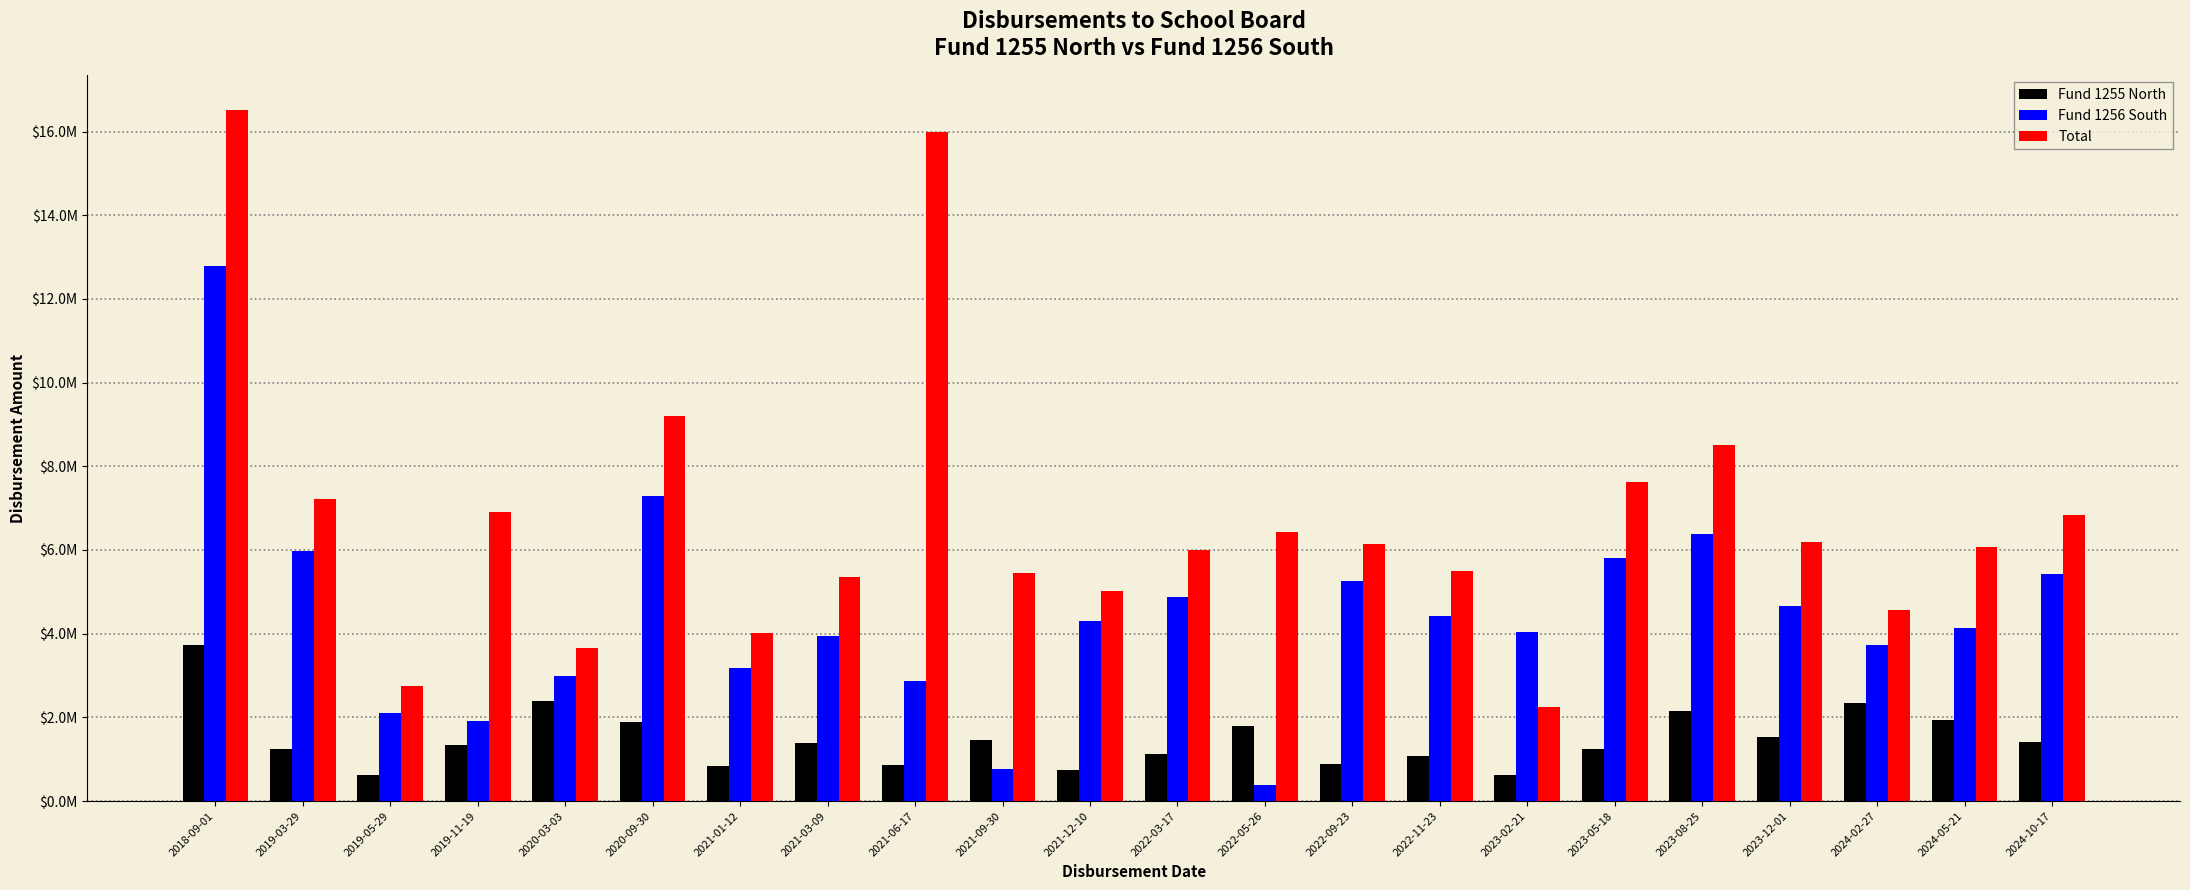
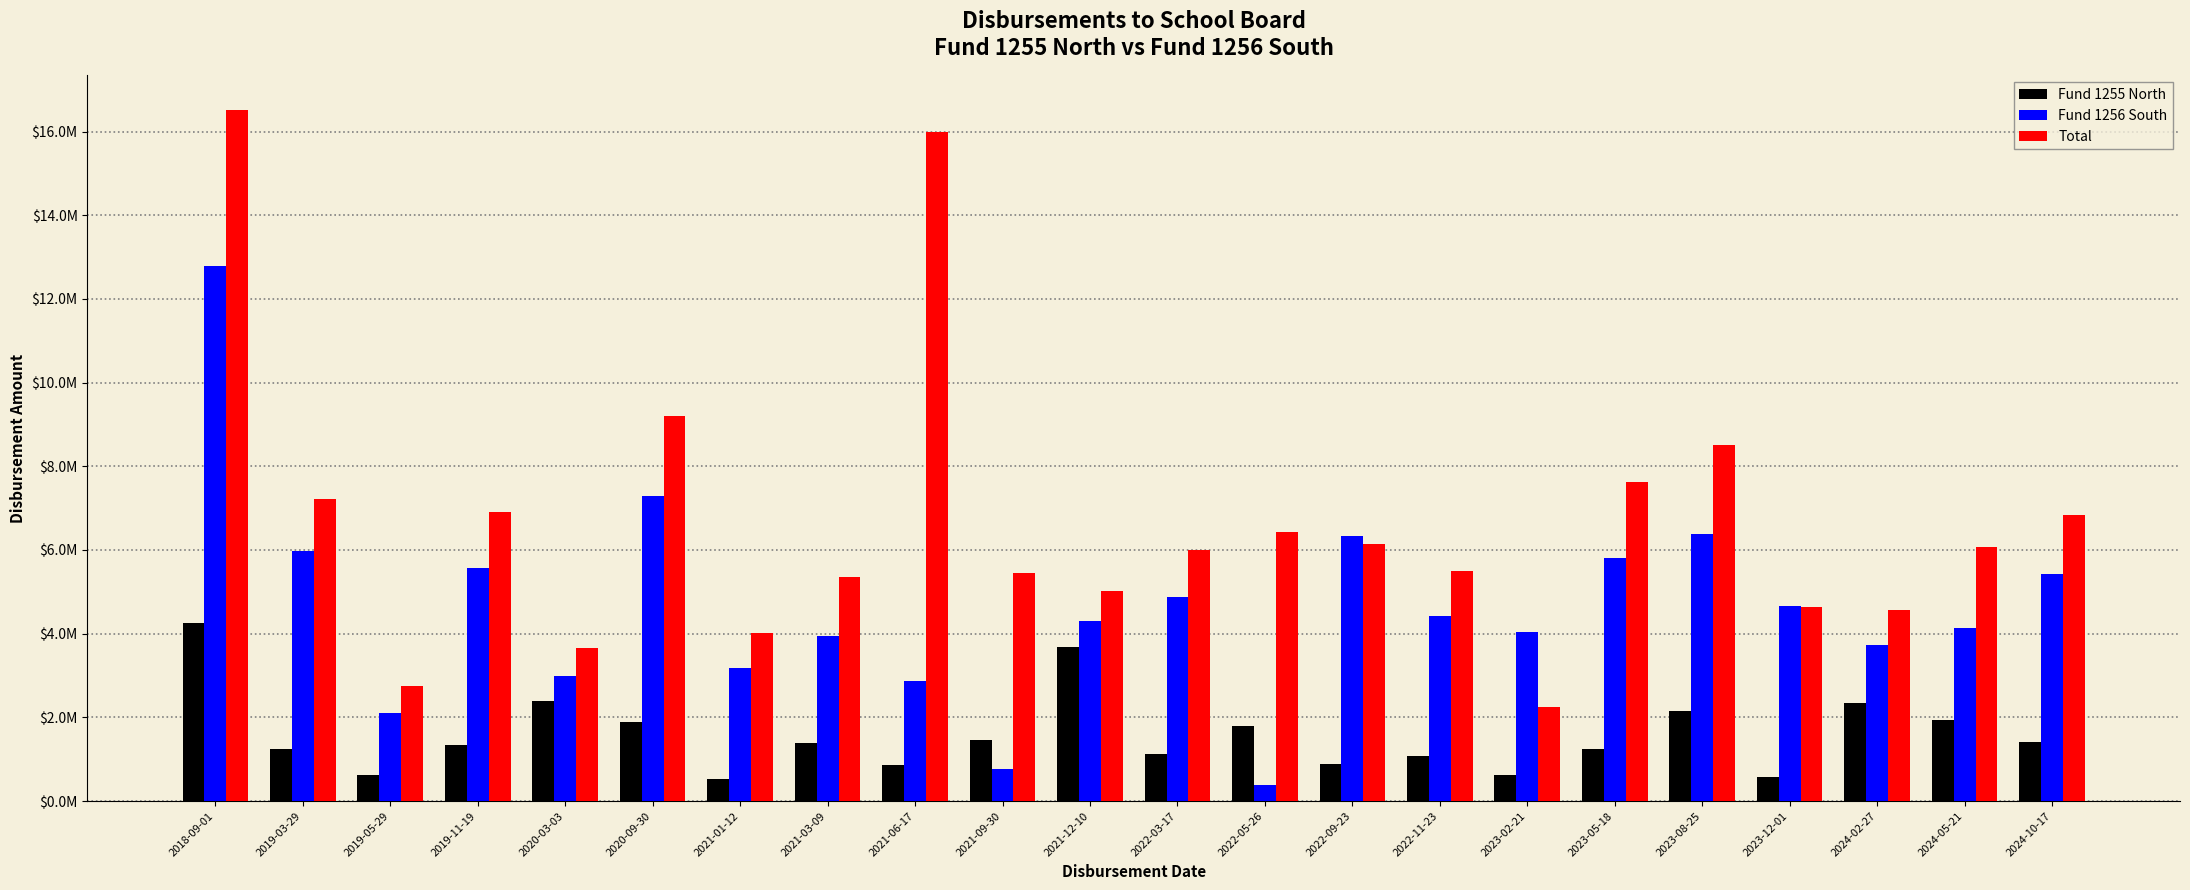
  {
    "Fund 1255 North": {
-     "2018-09-01": "$3700000",
+     "2018-09-01": "$4300000",
      "2019-03-29": "$1300000",
      "2019-05-29": "$600000",
      "2019-11-19": "$1300000",
      "2020-03-03": "$2400000",
      "2020-09-30": "$1900000",
-     "2021-01-12": "$900000",
+     "2021-01-12": "$500000",
      "2021-03-09": "$1400000",
      "2021-06-17": "$900000",
      "2021-09-30": "$1400000",
-     "2021-12-10": "$700000",
+     "2021-12-10": "$3700000",
      "2022-03-17": "$1100000",
      "2022-05-26": "$1800000",
      "2022-09-23": "$900000",
      "2022-11-23": "$1100000",
      "2023-02-21": "$600000",
      "2023-05-18": "$1300000",
      "2023-08-25": "$2100000",
-     "2023-12-01": "$1500000",
+     "2023-12-01": "$600000",
      "2024-02-27": "$2300000",
      "2024-05-21": "$1900000",
      "2024-10-17": "$1400000"
    },
    "Fund 1256 South": {
      "2018-09-01": "$12800000",
      "2019-03-29": "$6000000",
      "2019-05-29": "$2100000",
-     "2019-11-19": "$1900000",
+     "2019-11-19": "$5600000",
      "2020-03-03": "$3000000",
      "2020-09-30": "$7300000",
      "2021-01-12": "$3200000",
      "2021-03-09": "$3900000",
      "2021-06-17": "$2900000",
      "2021-09-30": "$800000",
      "2021-12-10": "$4300000",
      "2022-03-17": "$4900000",
      "2022-05-26": "$400000",
-     "2022-09-23": "$5300000",
+     "2022-09-23": "$6300000",
      "2022-11-23": "$4400000",
      "2023-02-21": "$4000000",
      "2023-05-18": "$5800000",
      "2023-08-25": "$6400000",
      "2023-12-01": "$4700000",
      "2024-02-27": "$3700000",
      "2024-05-21": "$4100000",
      "2024-10-17": "$5400000"
    },
    "Total": {
      "2018-09-01": "$16500000",
      "2019-03-29": "$7200000",
      "2019-05-29": "$2700000",
      "2019-11-19": "$6900000",
      "2020-03-03": "$3700000",
      "2020-09-30": "$9200000",
      "2021-01-12": "$4000000",
      "2021-03-09": "$5300000",
      "2021-06-17": "$16000000",
      "2021-09-30": "$5500000",
      "2021-12-10": "$5000000",
      "2022-03-17": "$6000000",
      "2022-05-26": "$6400000",
      "2022-09-23": "$6100000",
      "2022-11-23": "$5500000",
      "2023-02-21": "$2200000",
      "2023-05-18": "$7600000",
      "2023-08-25": "$8500000",
-     "2023-12-01": "$6200000",
+     "2023-12-01": "$4600000",
      "2024-02-27": "$4600000",
      "2024-05-21": "$6100000",
      "2024-10-17": "$6800000"
    }
  }
